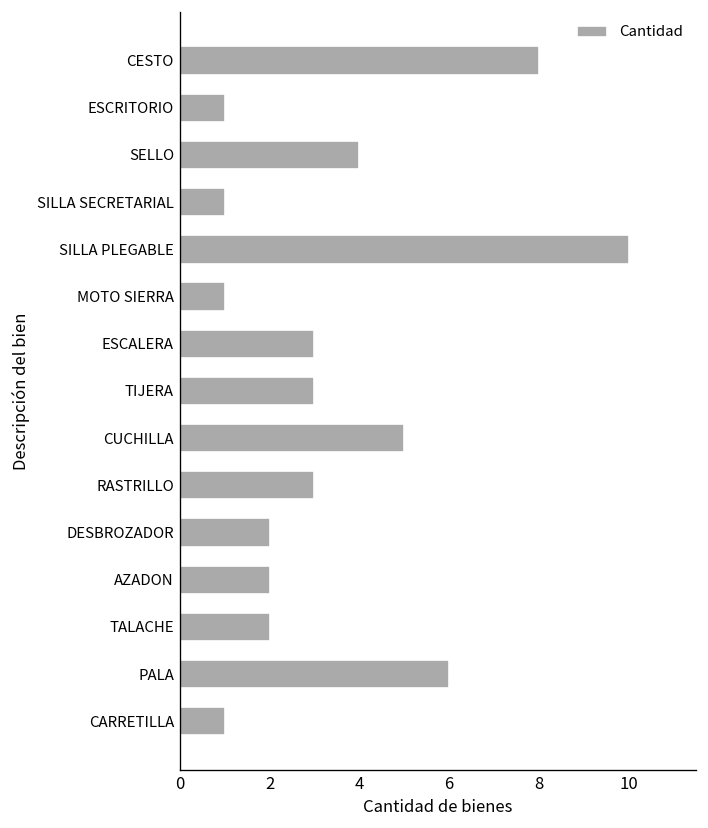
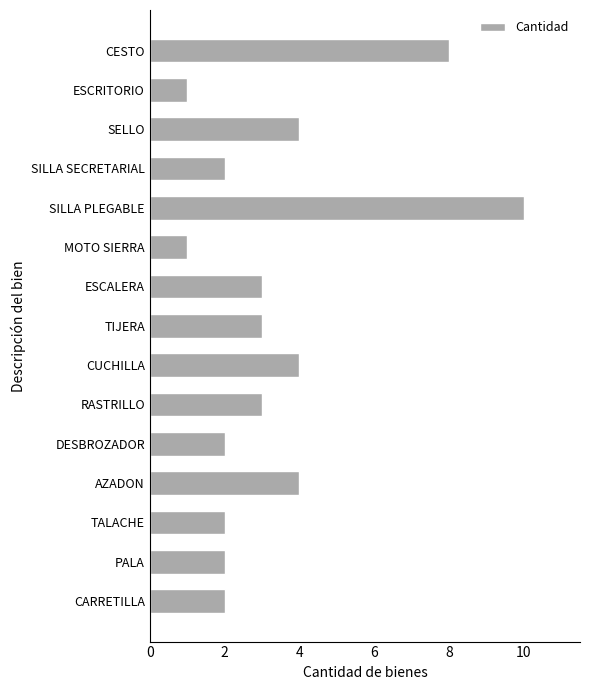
  {
    "CESTO": 8,
    "ESCRITORIO": 1,
    "SELLO": 4,
-   "SILLA SECRETARIAL": 1,
+   "SILLA SECRETARIAL": 2,
    "SILLA PLEGABLE": 10,
    "MOTO SIERRA": 1,
    "ESCALERA": 3,
    "TIJERA": 3,
-   "CUCHILLA": 5,
+   "CUCHILLA": 4,
    "RASTRILLO": 3,
    "DESBROZADOR": 2,
-   "AZADON": 2,
+   "AZADON": 4,
    "TALACHE": 2,
-   "PALA": 6,
-   "CARRETILLA": 1
+   "PALA": 2,
+   "CARRETILLA": 2
  }
